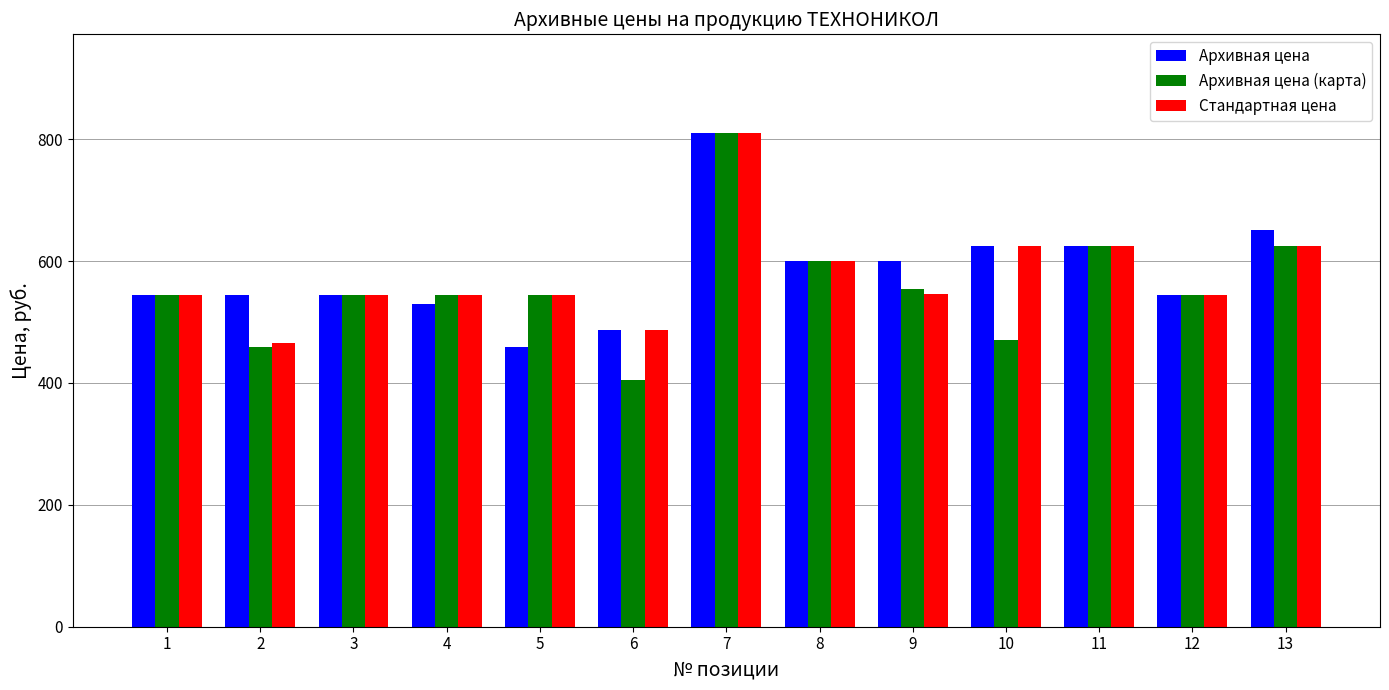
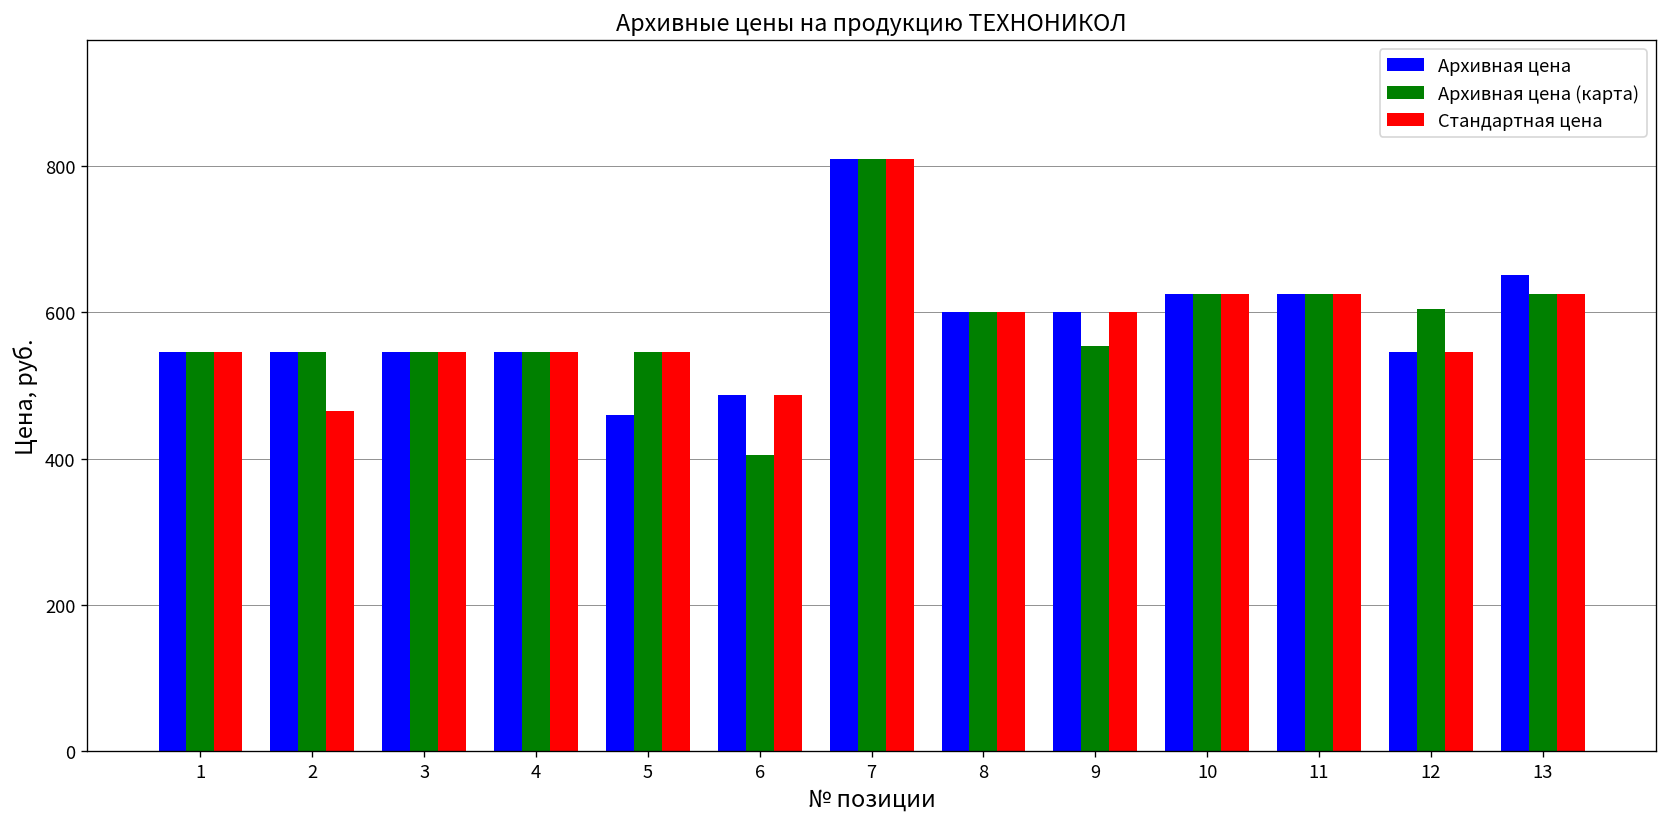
  {
    "Архивная цена": {
      "1": 550,
      "2": 550,
      "3": 550,
-     "4": 530,
+     "4": 550,
      "5": 460,
      "6": 490,
      "7": 810,
      "8": 600,
      "9": 600,
      "10": 630,
      "11": 630,
      "12": 550,
      "13": 650
    },
    "Архивная цена (карта)": {
      "1": 550,
-     "2": 460,
+     "2": 550,
      "3": 550,
      "4": 550,
      "5": 550,
      "6": 410,
      "7": 810,
      "8": 600,
      "9": 550,
-     "10": 470,
+     "10": 630,
      "11": 630,
-     "12": 550,
+     "12": 600,
      "13": 630
    },
    "Стандартная цена": {
      "1": 550,
      "2": 470,
      "3": 550,
      "4": 550,
      "5": 550,
      "6": 490,
      "7": 810,
      "8": 600,
-     "9": 550,
+     "9": 600,
      "10": 630,
      "11": 630,
      "12": 550,
      "13": 630
    }
  }
